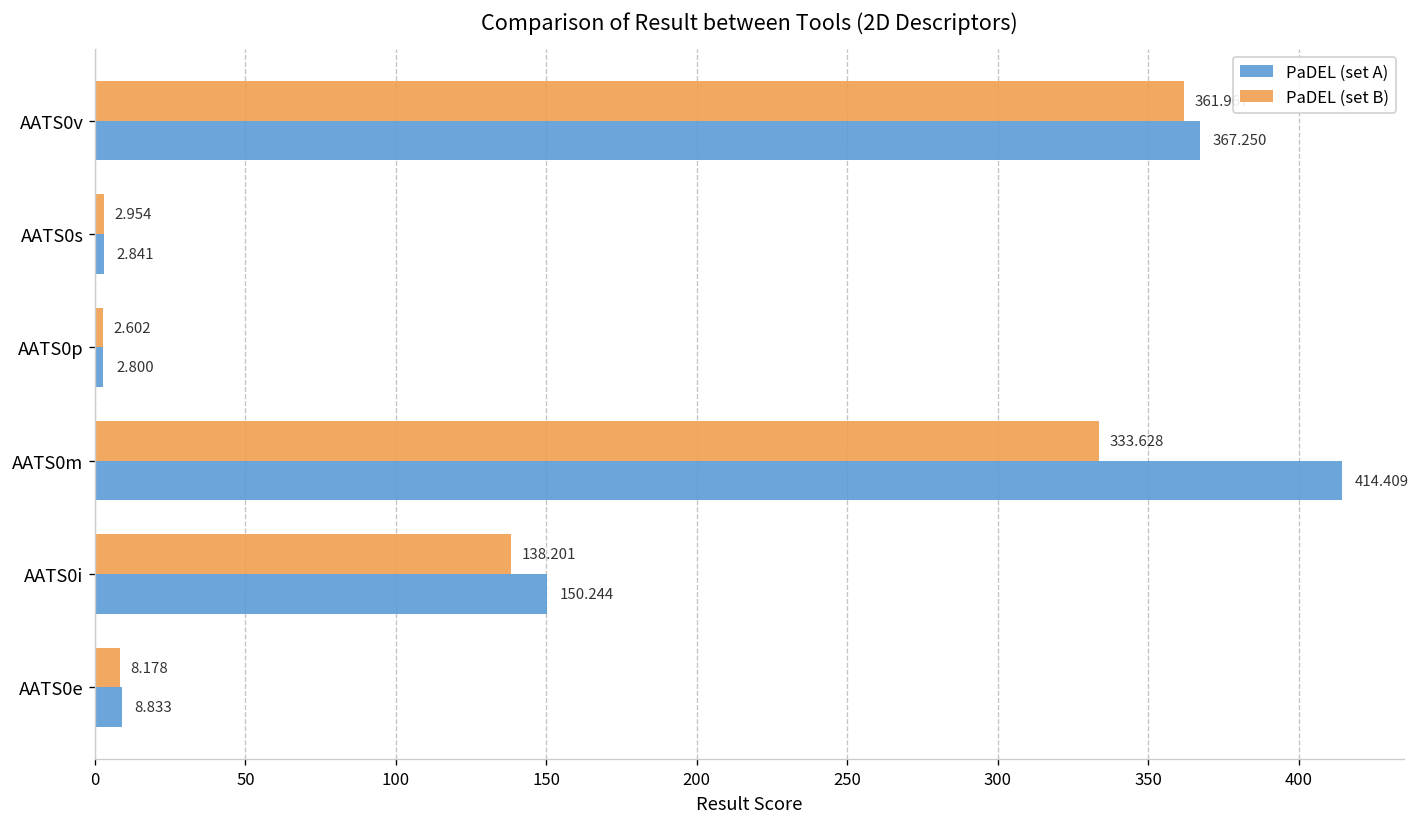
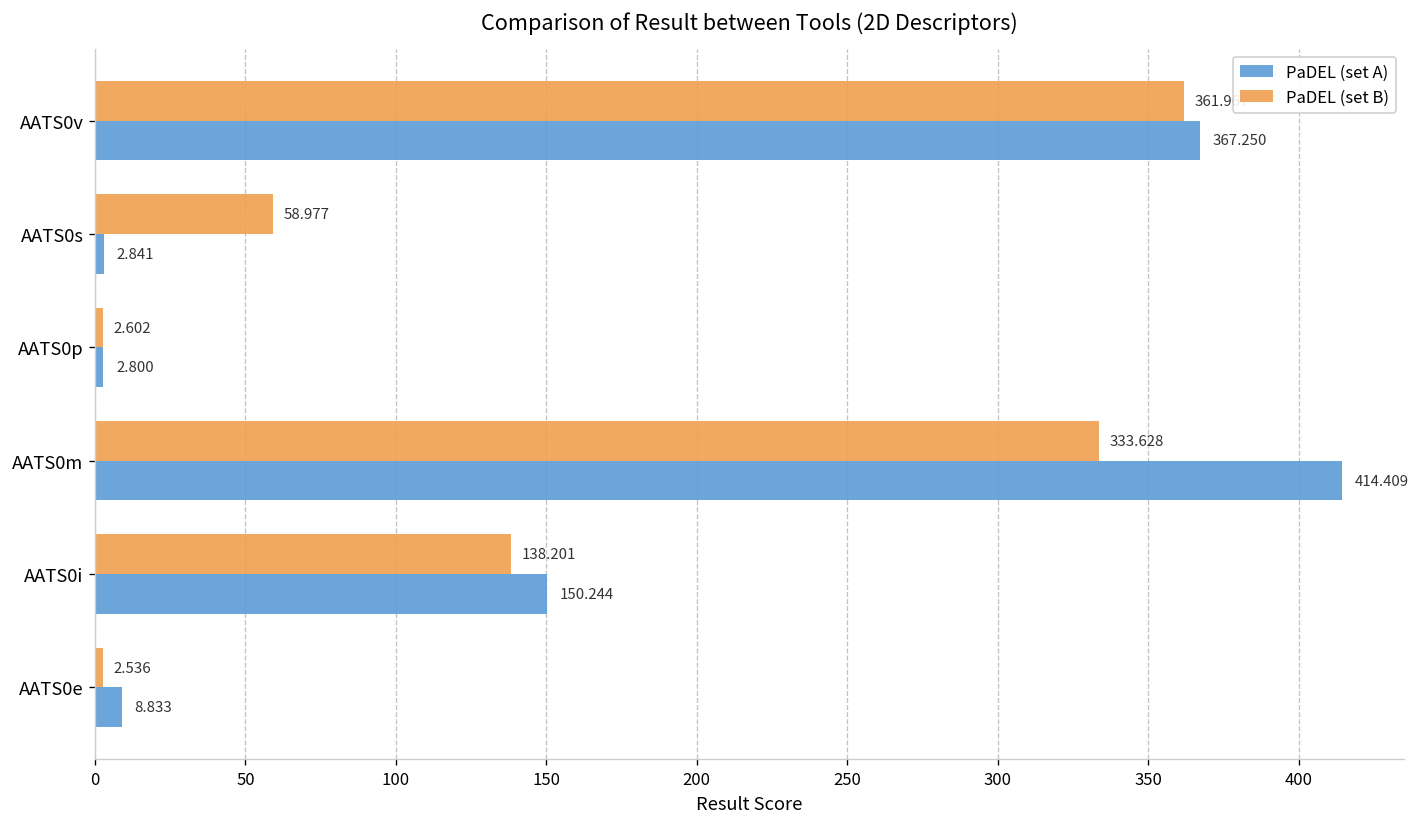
  {
    "PaDEL (set A)": {
      "AATS0v": 367.250,
      "AATS0s": 2.841,
      "AATS0p": 2.800,
      "AATS0m": 414.409,
      "AATS0i": 150.244,
      "AATS0e": 8.833
    },
    "PaDEL (set B)": {
-     "AATS0s": 2.954,
+     "AATS0s": 58.977,
      "AATS0p": 2.602,
      "AATS0m": 333.628,
      "AATS0i": 138.201,
-     "AATS0e": 8.178
+     "AATS0e": 2.536
    }
  }
